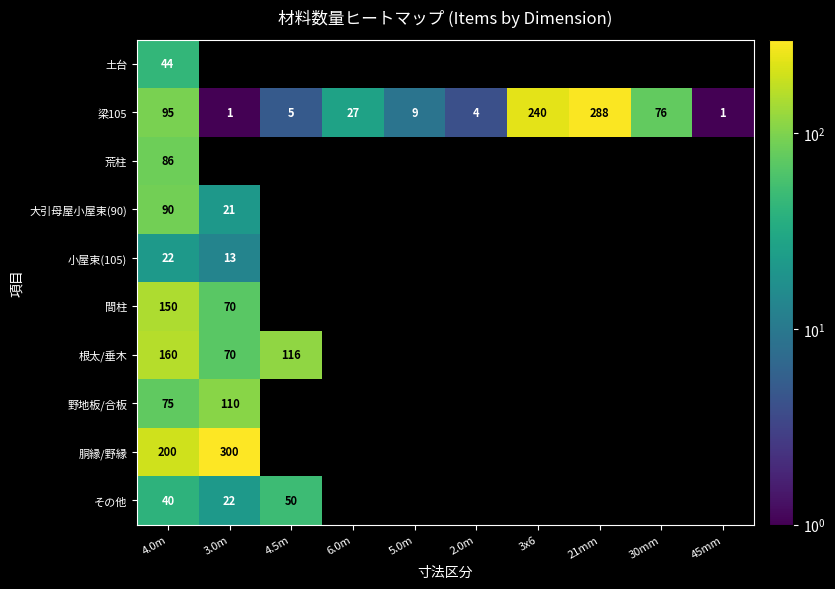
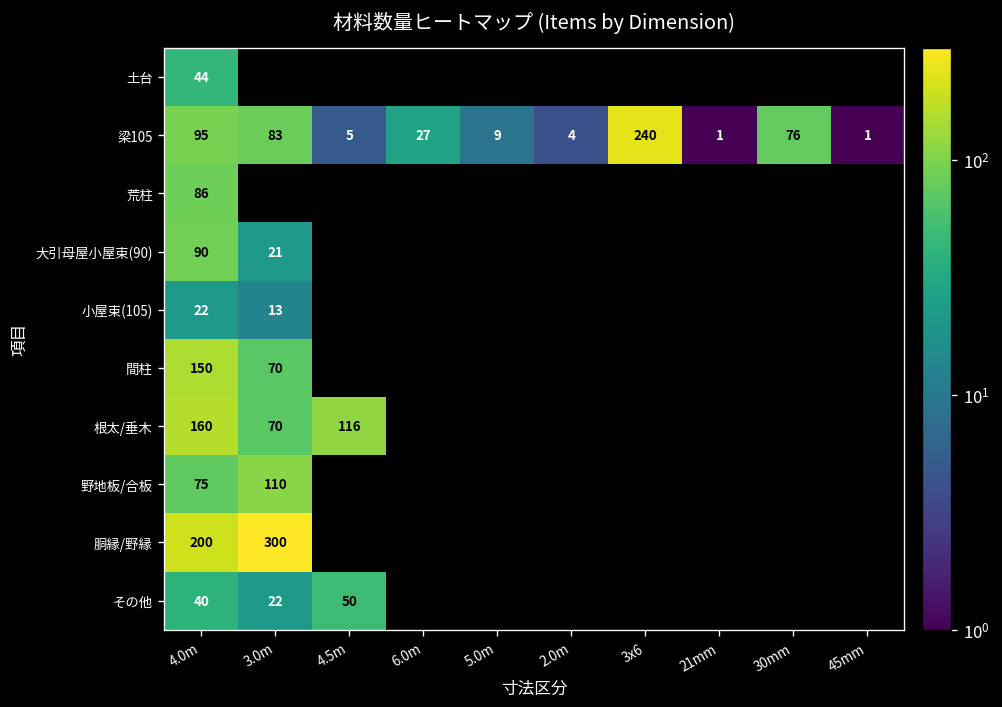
  {
    "土台": {
      "4.0m": 44
    },
    "梁105": {
      "4.0m": 95,
-     "3.0m": 1,
+     "3.0m": 83,
      "4.5m": 5,
      "6.0m": 27,
      "5.0m": 9,
      "2.0m": 4,
      "3x6": 240,
-     "21mm": 288,
+     "21mm": 1,
      "30mm": 76,
      "45mm": 1
    },
    "荒柱": {
      "4.0m": 86
    },
    "大引母屋小屋束(90)": {
      "4.0m": 90,
      "3.0m": 21
    },
    "小屋束(105)": {
      "4.0m": 22,
      "3.0m": 13
    },
    "間柱": {
      "4.0m": 150,
      "3.0m": 70
    },
    "根太/垂木": {
      "4.0m": 160,
      "3.0m": 70,
      "4.5m": 116
    },
    "野地板/合板": {
      "4.0m": 75,
      "3.0m": 110
    },
    "胴縁/野縁": {
      "4.0m": 200,
      "3.0m": 300
    },
    "その他": {
      "4.0m": 40,
      "3.0m": 22,
      "4.5m": 50
    }
  }
